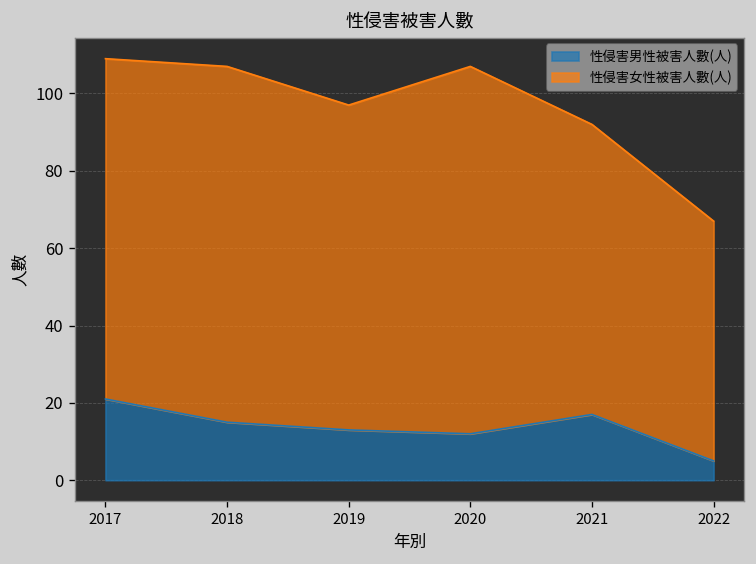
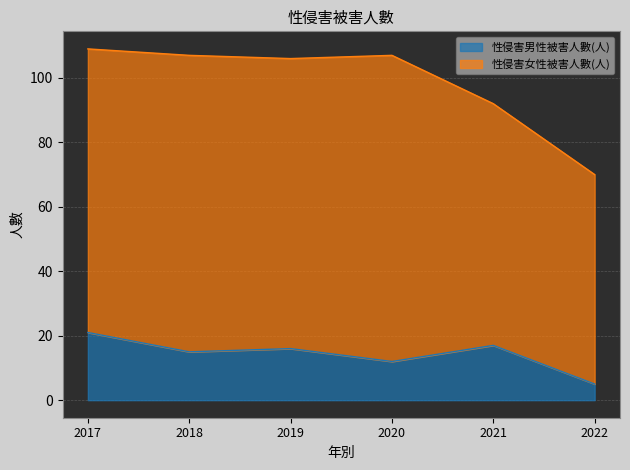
  {
    "性侵害男性被害人數(人)": {
      "2017": 21,
      "2018": 15,
-     "2019": 13,
+     "2019": 16,
      "2020": 12,
      "2021": 17,
      "2022": 5
    },
    "性侵害女性被害人數(人)": {
      "2017": 88,
      "2018": 92,
-     "2019": 84,
+     "2019": 90,
      "2020": 95,
      "2021": 75,
-     "2022": 62
+     "2022": 65
    }
  }
